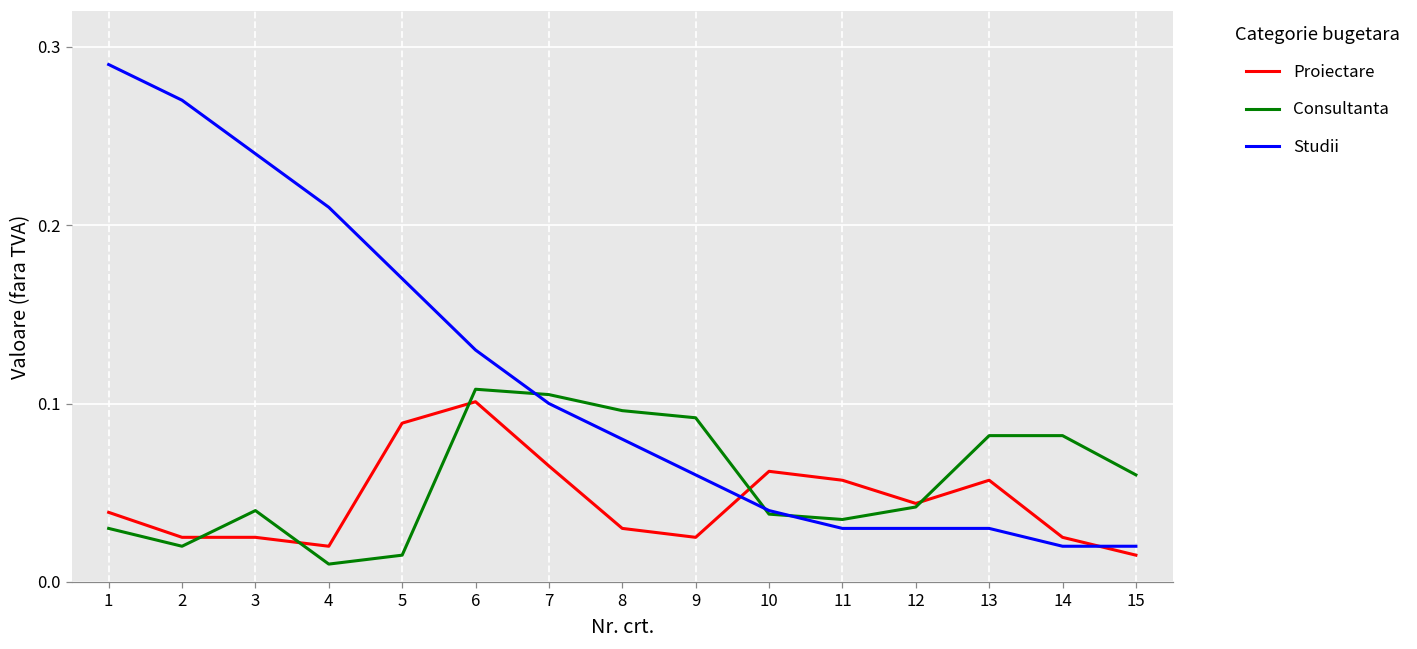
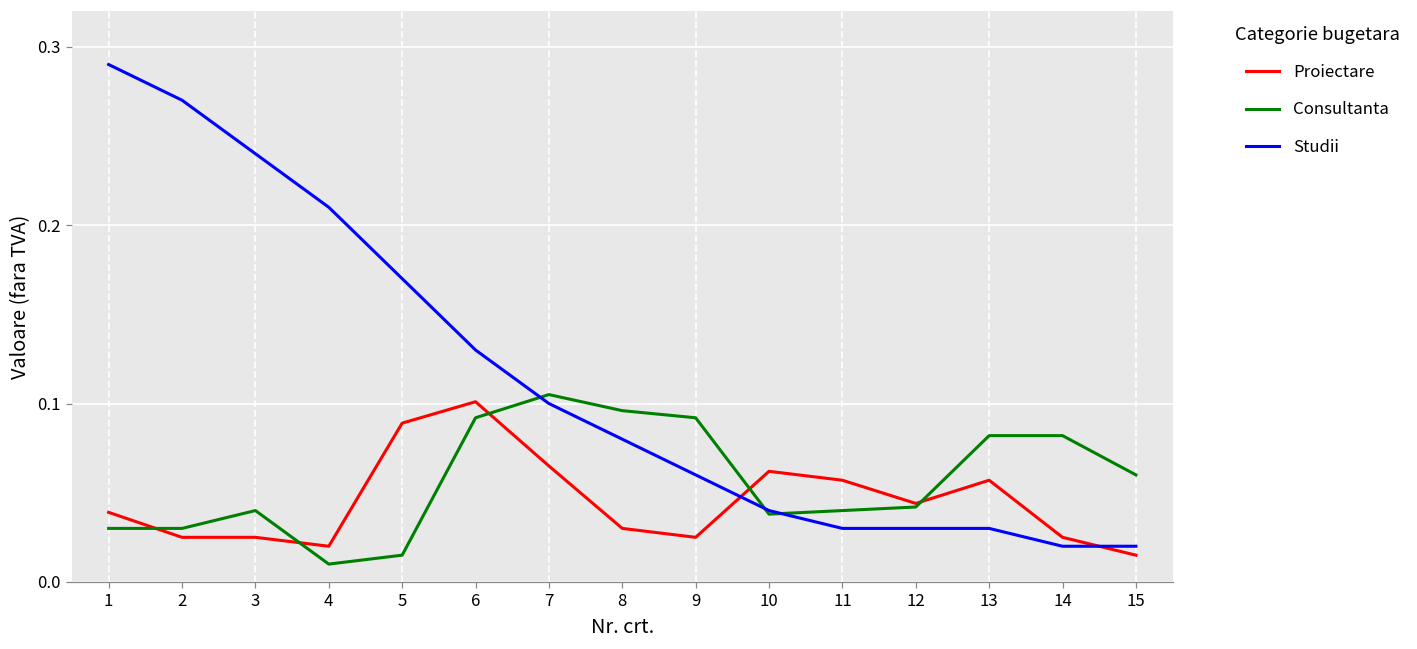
  {
    "Proiectare": {
      "1": 0.039,
      "2": 0.025,
      "3": 0.025,
      "4": 0.020,
      "5": 0.089,
      "6": 0.101,
      "7": 0.065,
      "8": 0.030,
      "9": 0.025,
      "10": 0.062,
      "11": 0.057,
      "12": 0.044,
      "13": 0.057,
      "14": 0.025,
      "15": 0.015
    },
    "Consultanta": {
      "1": 0.030,
-     "2": 0.02,
+     "2": 0.03,
      "3": 0.040,
      "4": 0.010,
      "5": 0.015,
-     "6": 0.108,
+     "6": 0.092,
      "7": 0.105,
      "8": 0.096,
      "9": 0.092,
      "10": 0.038,
-     "11": 0.035,
+     "11": 0.040,
      "12": 0.042,
      "13": 0.082,
      "14": 0.082,
      "15": 0.060
    },
    "Studii": {
      "1": 0.290,
      "2": 0.270,
      "3": 0.240,
      "4": 0.210,
      "5": 0.170,
      "6": 0.130,
      "7": 0.100,
      "8": 0.080,
      "9": 0.060,
      "10": 0.040,
      "11": 0.030,
      "12": 0.030,
      "13": 0.030,
      "14": 0.020,
      "15": 0.020
    }
  }
